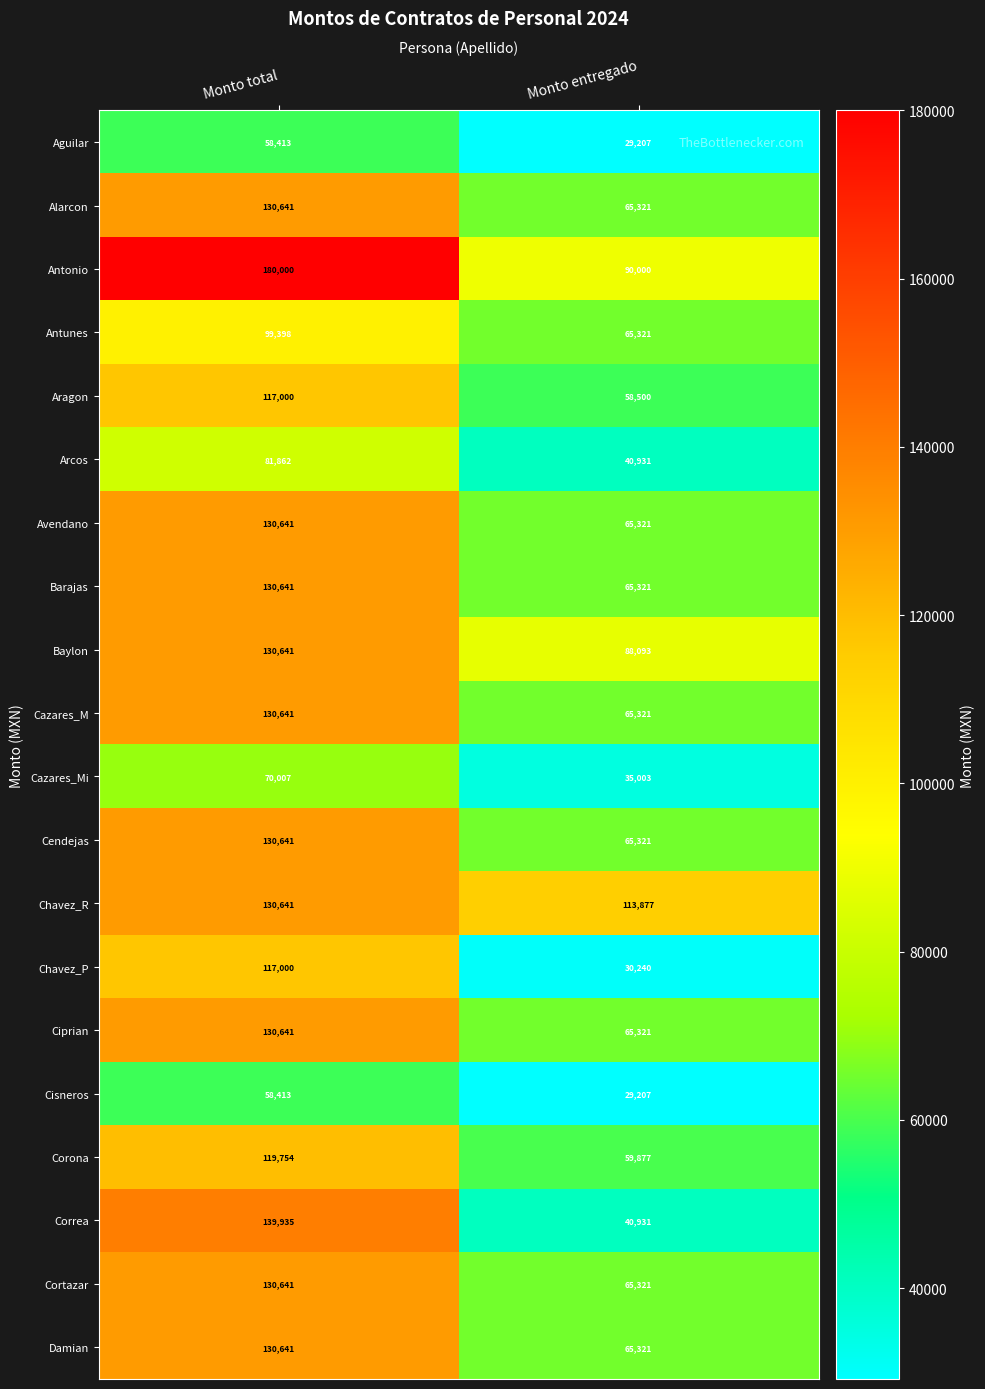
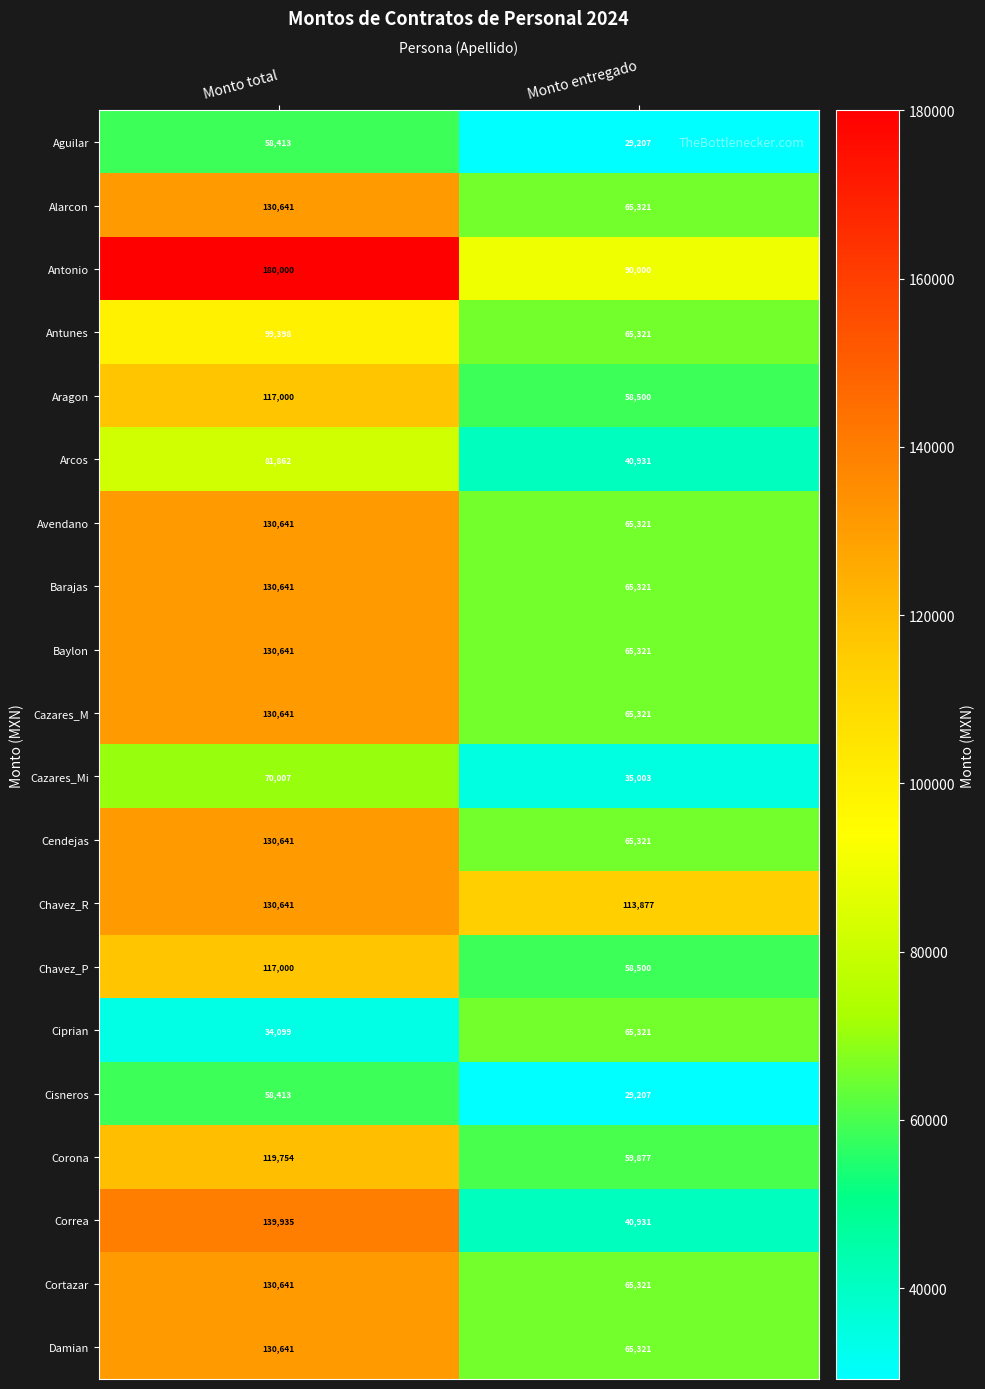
  {
    "Aguilar": {
      "Monto total": "58,413"
    },
    "Alarcon": {
      "Monto total": "130,641",
      "Monto entregado": "65,321"
    },
    "Antonio": {
      "Monto total": "180,000",
      "Monto entregado": "90,000"
    },
    "Antunes": {
      "Monto total": "99,398",
      "Monto entregado": "65,321"
    },
    "Aragon": {
      "Monto total": "117,000",
      "Monto entregado": "58,500"
    },
    "Arcos": {
      "Monto total": "81,862",
      "Monto entregado": "40,931"
    },
    "Avendano": {
      "Monto total": "130,641",
      "Monto entregado": "65,321"
    },
    "Barajas": {
      "Monto total": "130,641",
      "Monto entregado": "65,321"
    },
    "Baylon": {
      "Monto total": "130,641",
-     "Monto entregado": "88,093"
+     "Monto entregado": "65,321"
    },
    "Cazares_M": {
      "Monto total": "130,641",
      "Monto entregado": "65,321"
    },
    "Cazares_Mi": {
      "Monto total": "70,007",
      "Monto entregado": "35,003"
    },
    "Cendejas": {
      "Monto total": "130,641",
      "Monto entregado": "65,321"
    },
    "Chavez_R": {
      "Monto total": "130,641",
      "Monto entregado": "113,877"
    },
    "Chavez_P": {
      "Monto total": "117,000",
-     "Monto entregado": "30,240"
+     "Monto entregado": "58,500"
    },
    "Ciprian": {
-     "Monto total": "130,641",
+     "Monto total": "34,099",
      "Monto entregado": "65,321"
    },
    "Cisneros": {
      "Monto total": "58,413",
      "Monto entregado": "29,207"
    },
    "Corona": {
      "Monto total": "119,754",
      "Monto entregado": "59,877"
    },
    "Correa": {
      "Monto total": "139,935",
      "Monto entregado": "40,931"
    },
    "Cortazar": {
      "Monto total": "130,641",
      "Monto entregado": "65,321"
    },
    "Damian": {
      "Monto total": "130,641",
      "Monto entregado": "65,321"
    }
  }
